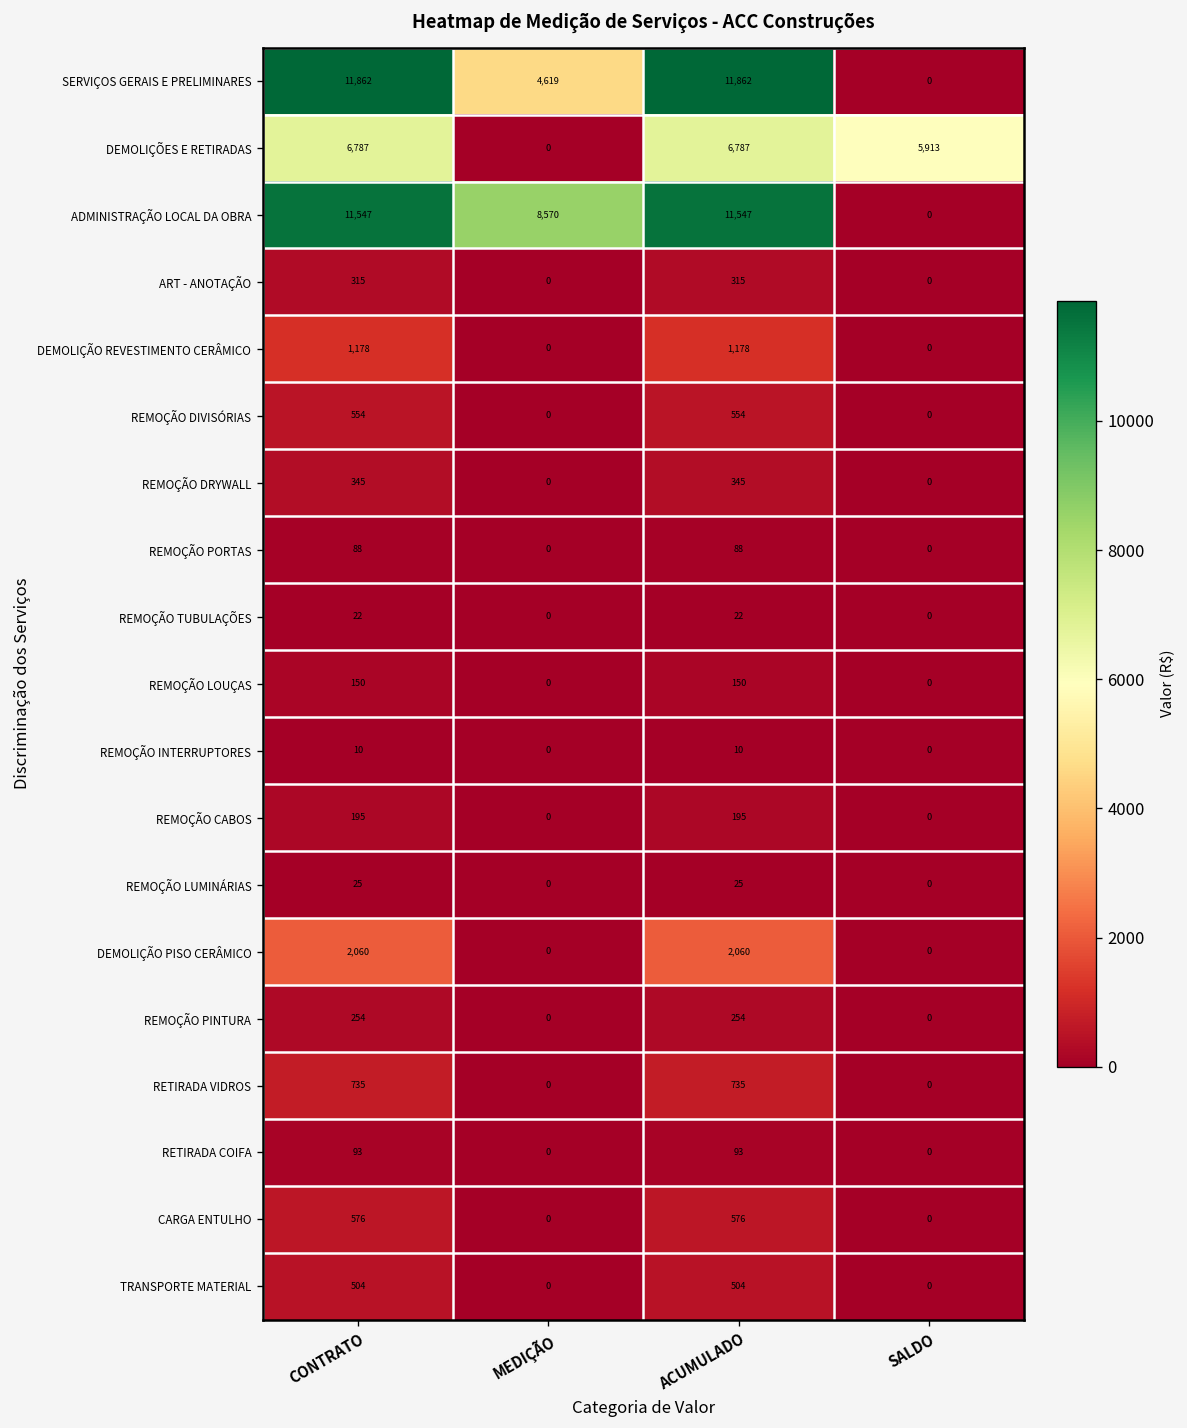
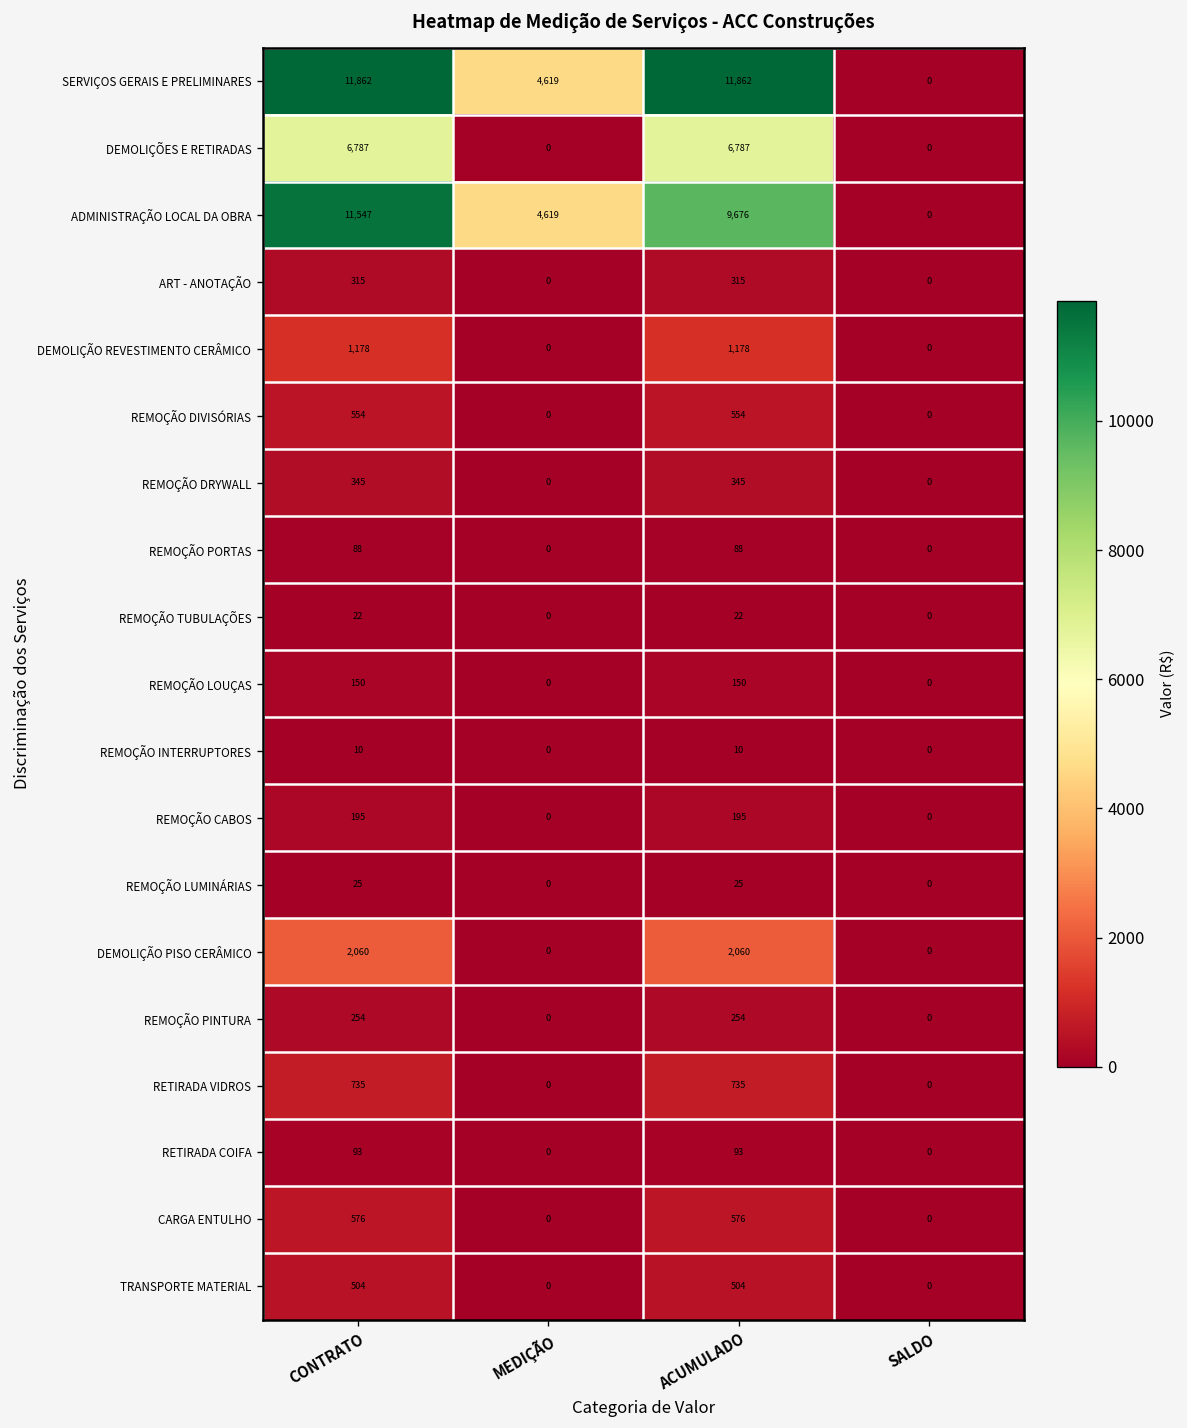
  {
    "SERVIÇOS GERAIS E PRELIMINARES": {
      "CONTRATO": "11,862",
      "MEDIÇÃO": "4,619",
      "ACUMULADO": "11,862",
      "SALDO": "0"
    },
    "DEMOLIÇÕES E RETIRADAS": {
      "CONTRATO": "6,787",
      "MEDIÇÃO": "0",
      "ACUMULADO": "6,787",
-     "SALDO": "5,913"
+     "SALDO": "0"
    },
    "ADMINISTRAÇÃO LOCAL DA OBRA": {
      "CONTRATO": "11,547",
-     "MEDIÇÃO": "8,570",
-     "ACUMULADO": "11,547",
+     "MEDIÇÃO": "4,619",
+     "ACUMULADO": "9,676",
      "SALDO": "0"
    },
    "ART - ANOTAÇÃO": {
      "CONTRATO": "315",
      "MEDIÇÃO": "0",
      "ACUMULADO": "315",
      "SALDO": "0"
    },
    "DEMOLIÇÃO REVESTIMENTO CERÂMICO": {
      "CONTRATO": "1,178",
      "MEDIÇÃO": "0",
      "ACUMULADO": "1,178",
      "SALDO": "0"
    },
    "REMOÇÃO DIVISÓRIAS": {
      "CONTRATO": "554",
      "MEDIÇÃO": "0",
      "ACUMULADO": "554",
      "SALDO": "0"
    },
    "REMOÇÃO DRYWALL": {
      "CONTRATO": "345",
      "MEDIÇÃO": "0",
      "ACUMULADO": "345",
      "SALDO": "0"
    },
    "REMOÇÃO PORTAS": {
      "CONTRATO": "88",
      "MEDIÇÃO": "0",
      "ACUMULADO": "88",
      "SALDO": "0"
    },
    "REMOÇÃO TUBULAÇÕES": {
      "CONTRATO": "22",
      "MEDIÇÃO": "0",
      "ACUMULADO": "22",
      "SALDO": "0"
    },
    "REMOÇÃO LOUÇAS": {
      "CONTRATO": "150",
      "MEDIÇÃO": "0",
      "ACUMULADO": "150",
      "SALDO": "0"
    },
    "REMOÇÃO INTERRUPTORES": {
      "CONTRATO": "10",
      "MEDIÇÃO": "0",
      "ACUMULADO": "10",
      "SALDO": "0"
    },
    "REMOÇÃO CABOS": {
      "CONTRATO": "195",
      "MEDIÇÃO": "0",
      "ACUMULADO": "195",
      "SALDO": "0"
    },
    "REMOÇÃO LUMINÁRIAS": {
      "CONTRATO": "25",
      "MEDIÇÃO": "0",
      "ACUMULADO": "25",
      "SALDO": "0"
    },
    "DEMOLIÇÃO PISO CERÂMICO": {
      "CONTRATO": "2,060",
      "MEDIÇÃO": "0",
      "ACUMULADO": "2,060",
      "SALDO": "0"
    },
    "REMOÇÃO PINTURA": {
      "CONTRATO": "254",
      "MEDIÇÃO": "0",
      "ACUMULADO": "254",
      "SALDO": "0"
    },
    "RETIRADA VIDROS": {
      "CONTRATO": "735",
      "MEDIÇÃO": "0",
      "ACUMULADO": "735",
      "SALDO": "0"
    },
    "RETIRADA COIFA": {
      "CONTRATO": "93",
      "MEDIÇÃO": "0",
      "ACUMULADO": "93",
      "SALDO": "0"
    },
    "CARGA ENTULHO": {
      "CONTRATO": "576",
      "MEDIÇÃO": "0",
      "ACUMULADO": "576",
      "SALDO": "0"
    },
    "TRANSPORTE MATERIAL": {
      "CONTRATO": "504",
      "MEDIÇÃO": "0",
      "ACUMULADO": "504",
      "SALDO": "0"
    }
  }
